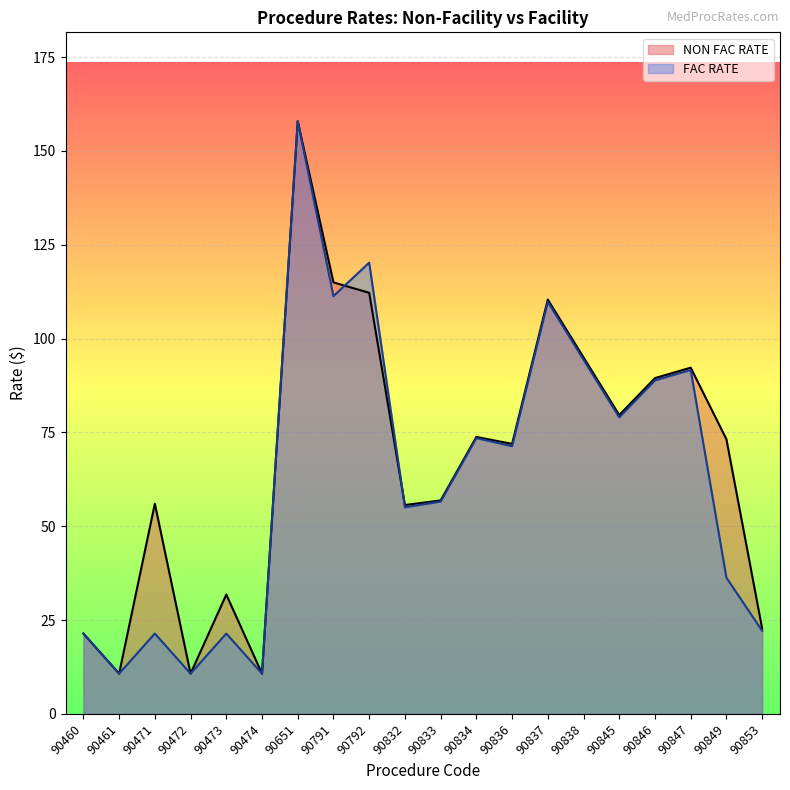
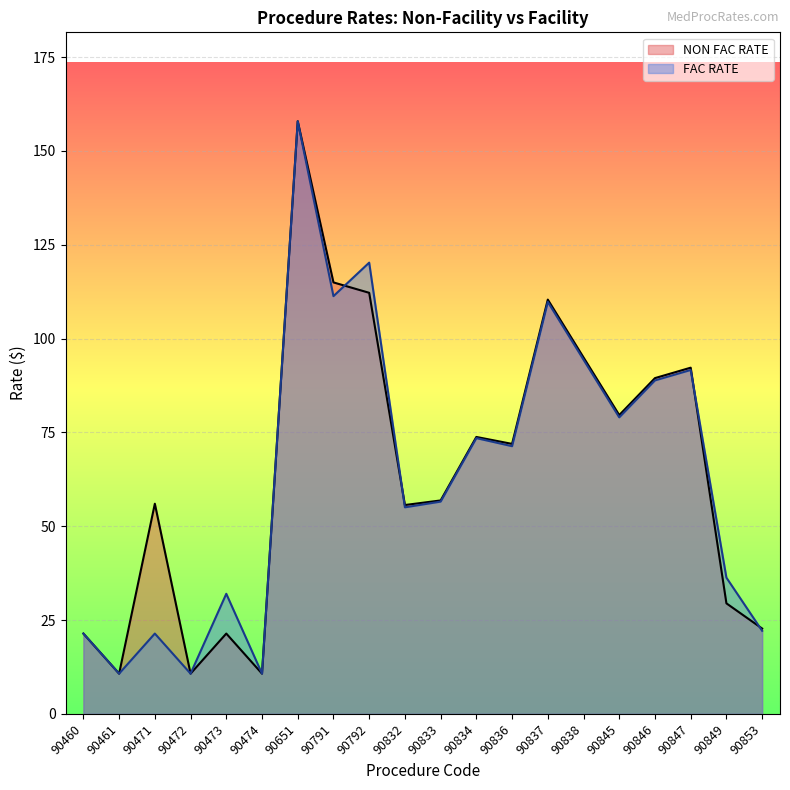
  {
    "NON FAC RATE": {
      "90471": 56,
-     "90473": 32,
+     "90473": 21,
      "90791": 115,
      "90792": 112,
-     "90849": 73
+     "90849": 29
    },
    "FAC RATE": {
      "90471": 21,
-     "90473": 21,
+     "90473": 32,
      "90791": 111,
      "90792": 120,
      "90849": 36
    }
  }
